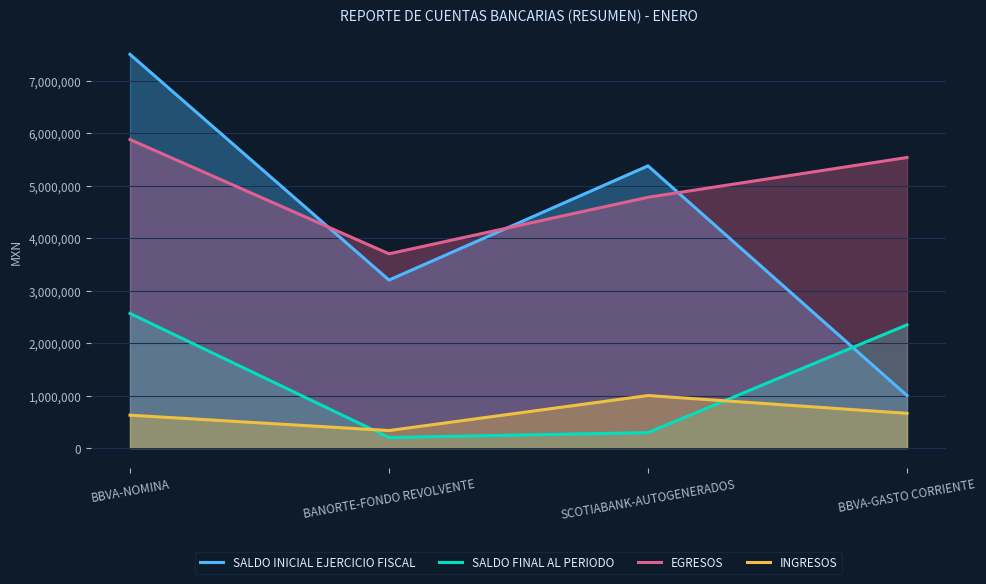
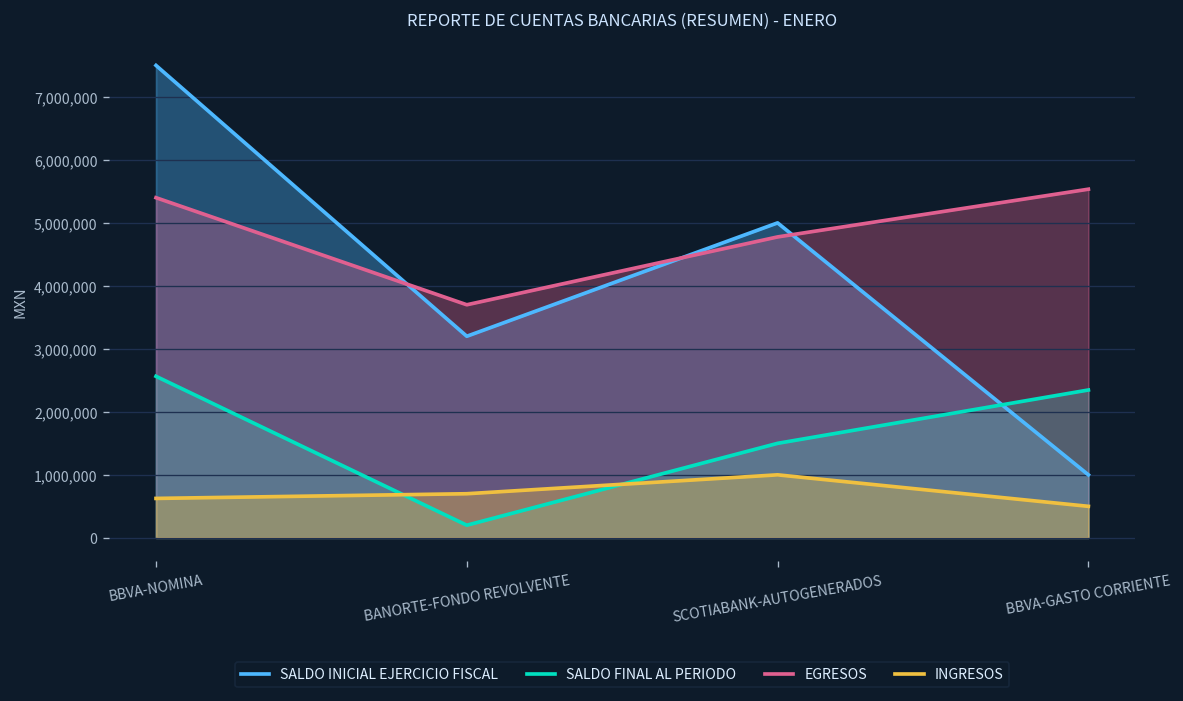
  {
    "SALDO INICIAL EJERCICIO FISCAL": {
      "BBVA-NOMINA": "7,500,000",
      "BANORTE-FONDO REVOLVENTE": "3,200,000",
-     "SCOTIABANK-AUTOGENERADOS": "5,400,000",
+     "SCOTIABANK-AUTOGENERADOS": "5,000,000",
      "BBVA-GASTO CORRIENTE": "1,000,000"
    },
    "SALDO FINAL AL PERIODO": {
      "BBVA-NOMINA": "2,600,000",
      "BANORTE-FONDO REVOLVENTE": "200,000",
-     "SCOTIABANK-AUTOGENERADOS": "300,000",
+     "SCOTIABANK-AUTOGENERADOS": "1,500,000",
      "BBVA-GASTO CORRIENTE": "2,300,000"
    },
    "EGRESOS": {
-     "BBVA-NOMINA": "5,900,000",
+     "BBVA-NOMINA": "5,400,000",
      "BANORTE-FONDO REVOLVENTE": "3,700,000",
      "SCOTIABANK-AUTOGENERADOS": "4,800,000",
      "BBVA-GASTO CORRIENTE": "5,500,000"
    },
    "INGRESOS": {
      "BBVA-NOMINA": "600,000",
-     "BANORTE-FONDO REVOLVENTE": "300,000",
+     "BANORTE-FONDO REVOLVENTE": "700,000",
      "SCOTIABANK-AUTOGENERADOS": "1,000,000",
-     "BBVA-GASTO CORRIENTE": "700,000"
+     "BBVA-GASTO CORRIENTE": "500,000"
    }
  }
